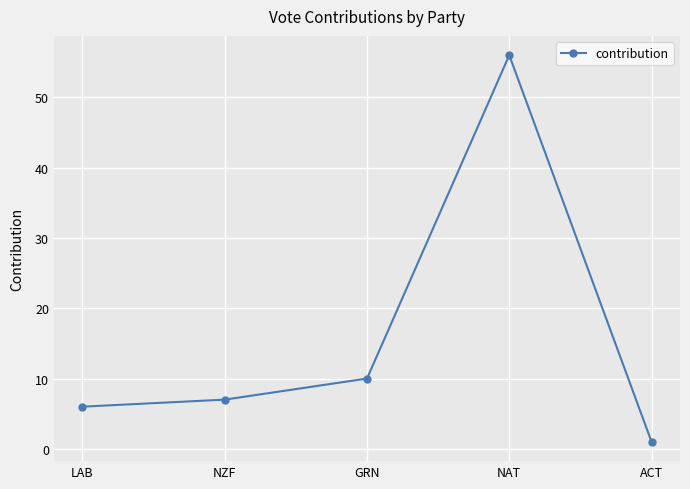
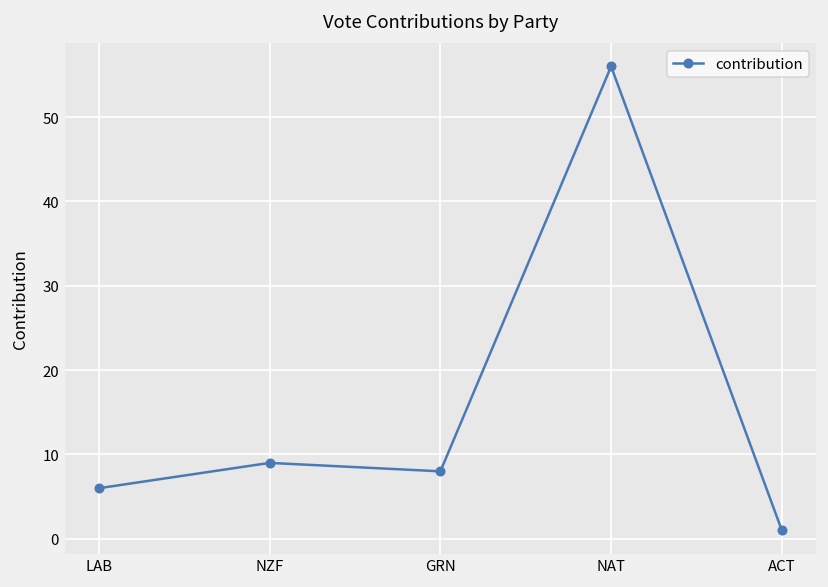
  {
    "LAB": 6,
-   "NZF": 7,
-   "GRN": 10,
+   "NZF": 9,
+   "GRN": 8,
    "NAT": 56,
    "ACT": 1
  }
